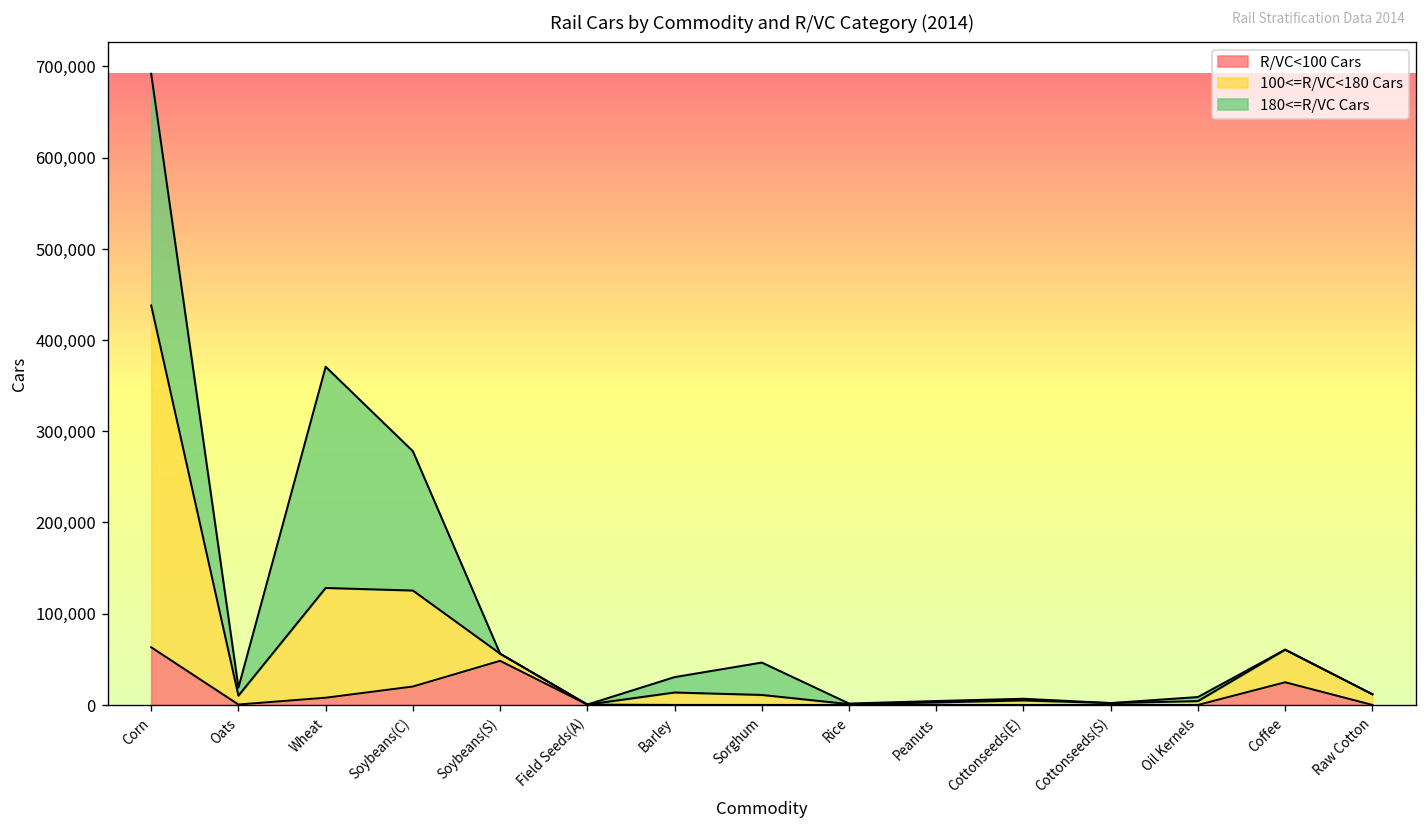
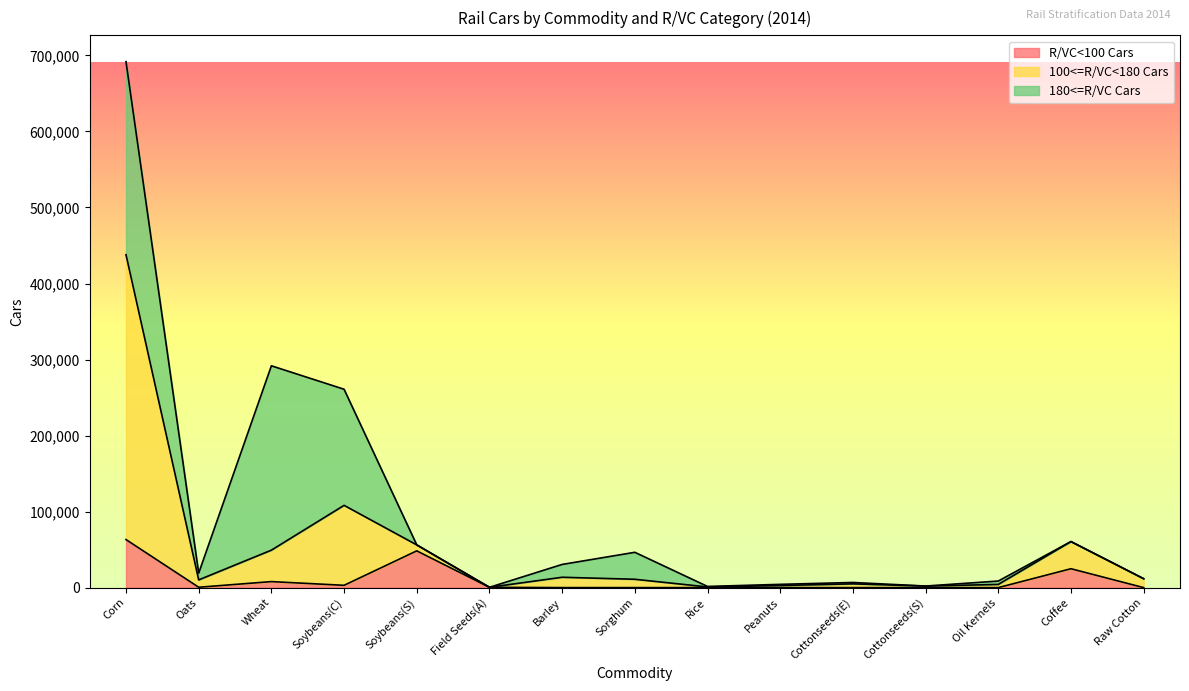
  {
    "R/VC<100 Cars": {
      "Corn": "60,000",
      "Oats": "0",
      "Wheat": "10,000",
-     "Soybeans(C)": "20,000",
+     "Soybeans(C)": "0",
      "Soybeans(S)": "50,000",
      "Barley": "0",
      "Sorghum": "0",
      "Cottonseeds(E)": "0",
      "Oil Kernels": "0",
      "Coffee": "20,000",
      "Raw Cotton": "0"
    },
    "100<=R/VC<180 Cars": {
      "Corn": "370,000",
      "Oats": "10,000",
-     "Wheat": "120,000",
+     "Wheat": "40,000",
      "Soybeans(C)": "110,000",
      "Barley": "10,000",
      "Sorghum": "10,000",
      "Oil Kernels": "0"
    },
    "180<=R/VC Cars": {
      "Corn": "250,000",
      "Oats": "10,000",
      "Wheat": "240,000",
      "Soybeans(C)": "150,000",
      "Barley": "20,000",
      "Sorghum": "40,000",
      "Oil Kernels": "0"
    }
  }
